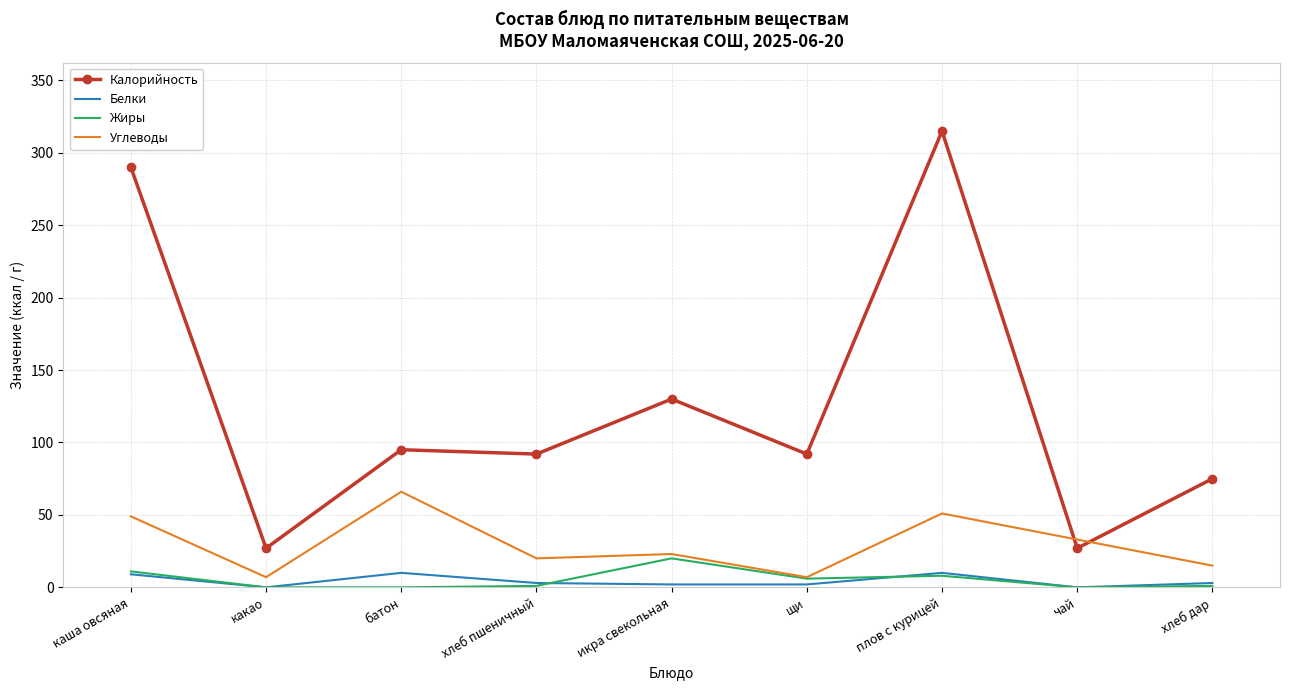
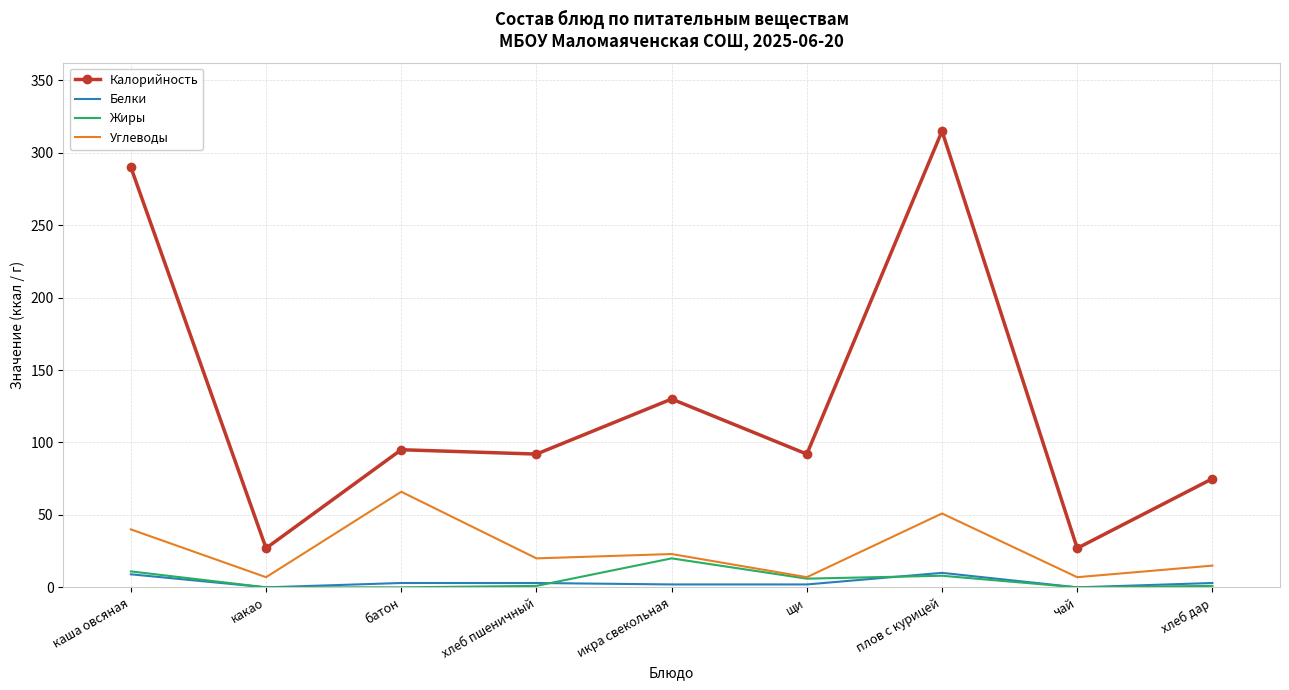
  {
    "Калорийность": {
      "каша овсяная": 290,
      "какао": 27,
      "батон": 95,
      "хлеб пшеничный": 92,
      "икра свекольная": 130,
      "щи": 92,
      "плов с курицей": 315,
      "чай": 27,
      "хлеб дар": 75
    },
    "Белки": {
      "каша овсяная": 9,
-     "батон": 10,
+     "батон": 3,
      "хлеб пшеничный": 3,
      "икра свекольная": 2,
      "щи": 2,
      "плов с курицей": 10,
      "хлеб дар": 3
    },
    "Жиры": {
      "каша овсяная": 11,
      "батон": 0,
      "хлеб пшеничный": 1,
      "икра свекольная": 20,
      "плов с курицей": 8,
      "хлеб дар": 1
    },
    "Углеводы": {
-     "каша овсяная": 49,
+     "каша овсяная": 40,
      "какао": 7,
      "батон": 66,
      "хлеб пшеничный": 20,
      "икра свекольная": 23,
      "плов с курицей": 51,
-     "чай": 33,
+     "чай": 7,
      "хлеб дар": 15
    }
  }
